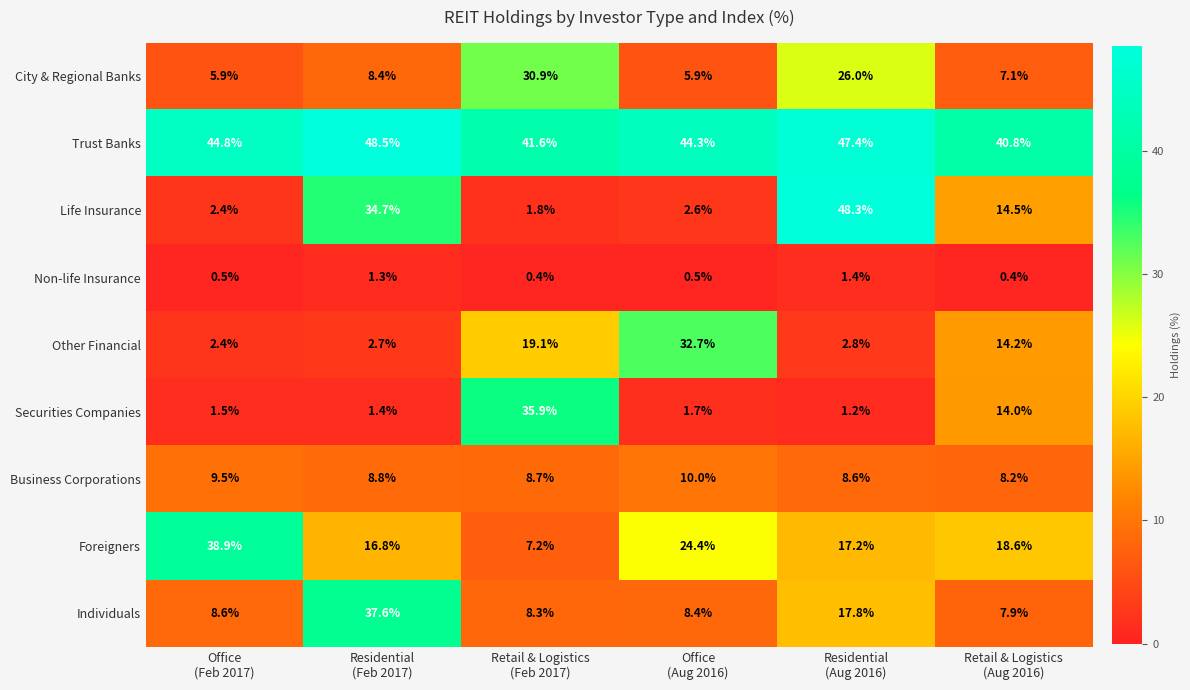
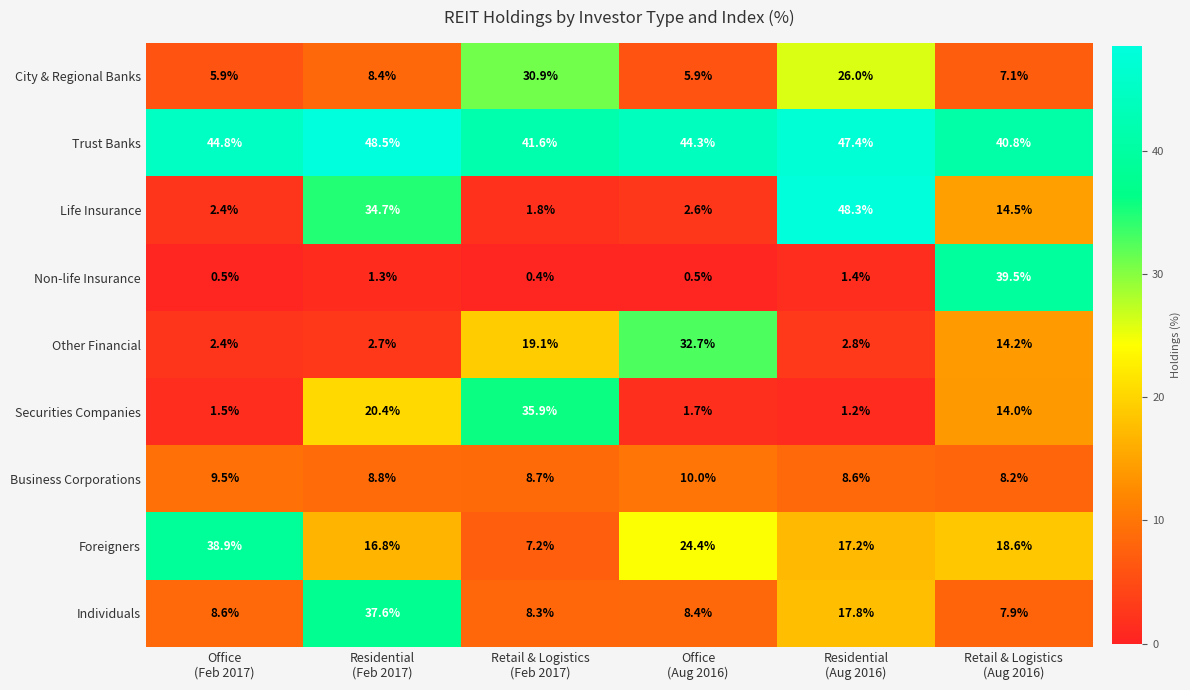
  {
    "City & Regional Banks": {
      "Office (Feb 2017)": "5.9%",
      "Residential (Feb 2017)": "8.4%",
      "Retail & Logistics (Feb 2017)": "30.9%",
      "Office (Aug 2016)": "5.9%",
      "Residential (Aug 2016)": "26.0%",
      "Retail & Logistics (Aug 2016)": "7.1%"
    },
    "Trust Banks": {
      "Office (Feb 2017)": "44.8%",
      "Residential (Feb 2017)": "48.5%",
      "Retail & Logistics (Feb 2017)": "41.6%",
      "Office (Aug 2016)": "44.3%",
      "Residential (Aug 2016)": "47.4%",
      "Retail & Logistics (Aug 2016)": "40.8%"
    },
    "Life Insurance": {
      "Office (Feb 2017)": "2.4%",
      "Residential (Feb 2017)": "34.7%",
      "Retail & Logistics (Feb 2017)": "1.8%",
      "Office (Aug 2016)": "2.6%",
      "Residential (Aug 2016)": "48.3%",
      "Retail & Logistics (Aug 2016)": "14.5%"
    },
    "Non-life Insurance": {
      "Office (Feb 2017)": "0.5%",
      "Residential (Feb 2017)": "1.3%",
      "Retail & Logistics (Feb 2017)": "0.4%",
      "Office (Aug 2016)": "0.5%",
      "Residential (Aug 2016)": "1.4%",
-     "Retail & Logistics (Aug 2016)": "0.4%"
+     "Retail & Logistics (Aug 2016)": "39.5%"
    },
    "Other Financial": {
      "Office (Feb 2017)": "2.4%",
      "Residential (Feb 2017)": "2.7%",
      "Retail & Logistics (Feb 2017)": "19.1%",
      "Office (Aug 2016)": "32.7%",
      "Residential (Aug 2016)": "2.8%",
      "Retail & Logistics (Aug 2016)": "14.2%"
    },
    "Securities Companies": {
      "Office (Feb 2017)": "1.5%",
-     "Residential (Feb 2017)": "1.4%",
+     "Residential (Feb 2017)": "20.4%",
      "Retail & Logistics (Feb 2017)": "35.9%",
      "Office (Aug 2016)": "1.7%",
      "Residential (Aug 2016)": "1.2%",
      "Retail & Logistics (Aug 2016)": "14.0%"
    },
    "Business Corporations": {
      "Office (Feb 2017)": "9.5%",
      "Residential (Feb 2017)": "8.8%",
      "Retail & Logistics (Feb 2017)": "8.7%",
      "Office (Aug 2016)": "10.0%",
      "Residential (Aug 2016)": "8.6%",
      "Retail & Logistics (Aug 2016)": "8.2%"
    },
    "Foreigners": {
      "Office (Feb 2017)": "38.9%",
      "Residential (Feb 2017)": "16.8%",
      "Retail & Logistics (Feb 2017)": "7.2%",
      "Office (Aug 2016)": "24.4%",
      "Residential (Aug 2016)": "17.2%",
      "Retail & Logistics (Aug 2016)": "18.6%"
    },
    "Individuals": {
      "Office (Feb 2017)": "8.6%",
      "Residential (Feb 2017)": "37.6%",
      "Retail & Logistics (Feb 2017)": "8.3%",
      "Office (Aug 2016)": "8.4%",
      "Residential (Aug 2016)": "17.8%",
      "Retail & Logistics (Aug 2016)": "7.9%"
    }
  }
